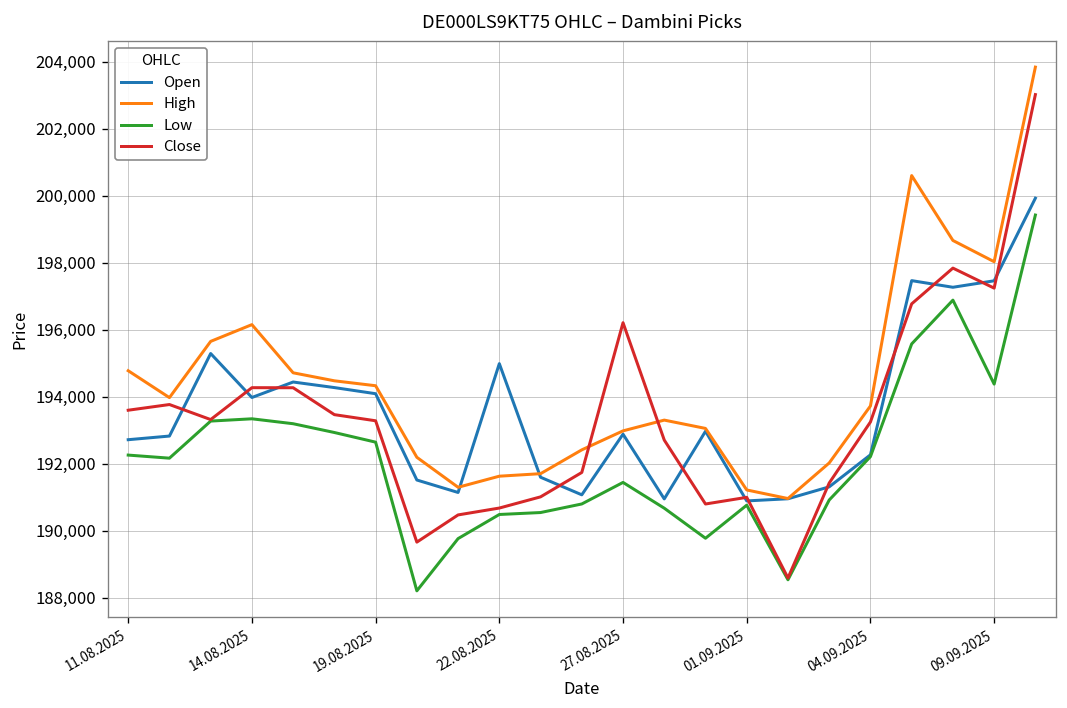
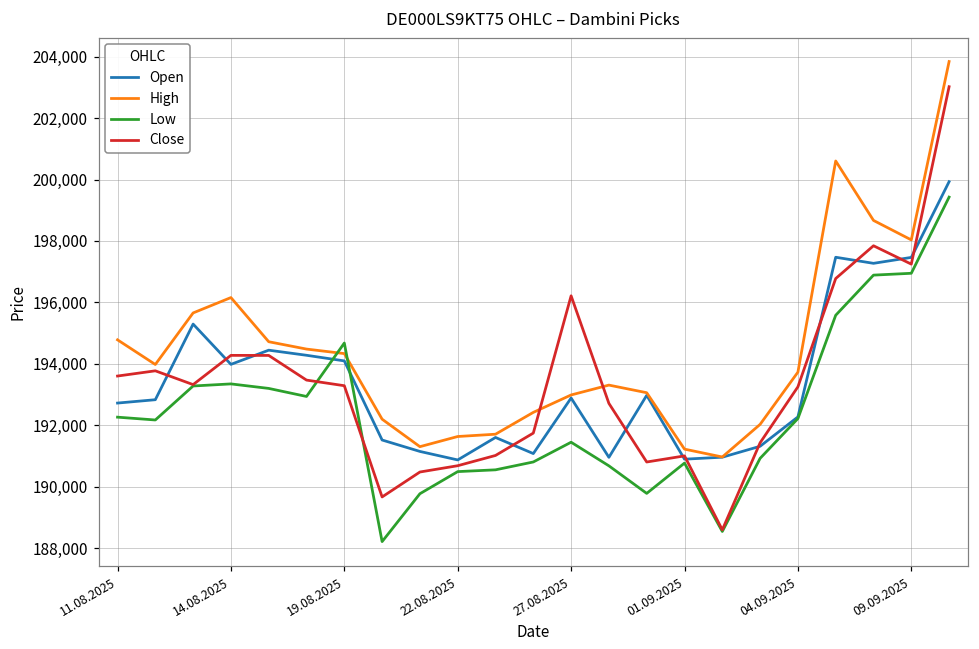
  {
    "Open": {
      "11.08.2025": "192,700",
      "14.08.2025": "194,000",
      "19.08.2025": "194,100",
-     "22.08.2025": "195,000",
+     "22.08.2025": "190,900",
      "27.08.2025": "192,900",
      "01.09.2025": "190,900",
      "09.09.2025": "197,500"
    },
    "High": {
      "11.08.2025": "194,800",
      "14.08.2025": "196,200",
      "19.08.2025": "194,300",
      "22.08.2025": "191,600",
      "27.08.2025": "193,000",
      "01.09.2025": "191,200",
      "04.09.2025": "193,700",
      "09.09.2025": "198,000"
    },
    "Low": {
      "11.08.2025": "192,300",
      "14.08.2025": "193,300",
-     "19.08.2025": "192,600",
+     "19.08.2025": "194,700",
      "22.08.2025": "190,500",
      "27.08.2025": "191,400",
      "01.09.2025": "190,800",
-     "09.09.2025": "194,400"
+     "09.09.2025": "196,900"
    },
    "Close": {
      "11.08.2025": "193,600",
      "14.08.2025": "194,300",
      "19.08.2025": "193,300",
      "22.08.2025": "190,700",
      "27.08.2025": "196,200",
      "01.09.2025": "191,000",
      "04.09.2025": "193,300",
      "09.09.2025": "197,200"
    }
  }
